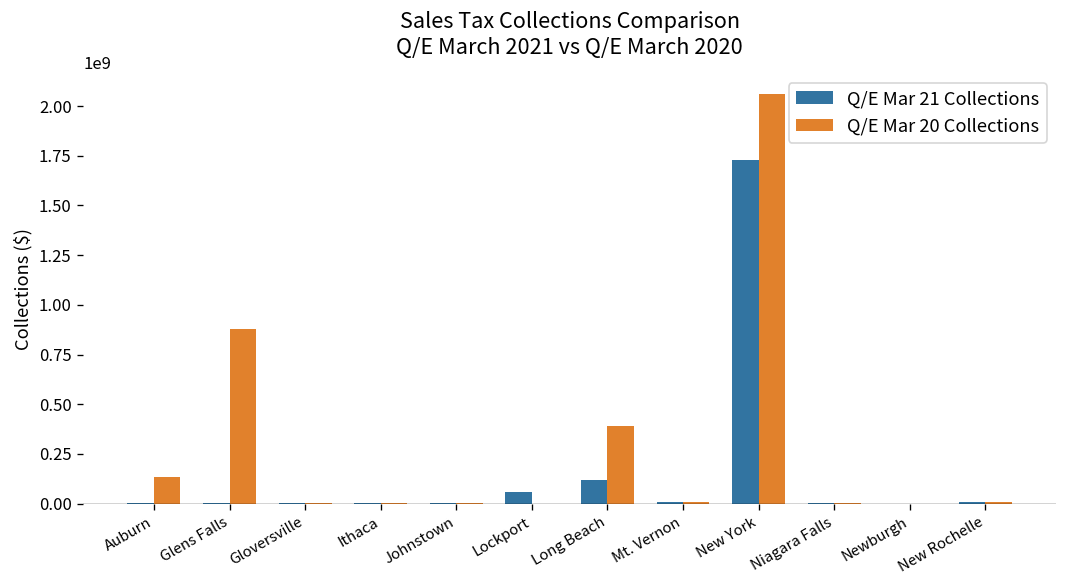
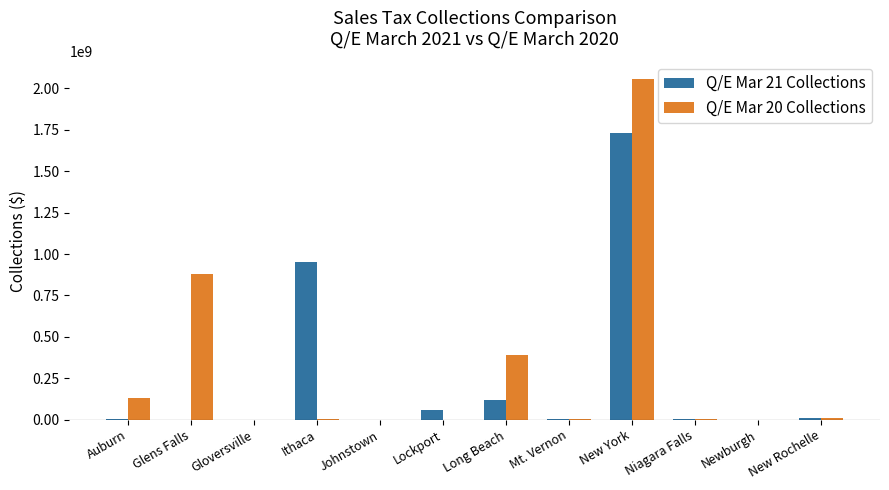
  {
    "Q/E Mar 21 Collections": {
-     "Ithaca": 0,
+     "Ithaca": 950000000,
      "Lockport": 60000000,
      "Long Beach": 120000000,
      "New York": 1730000000
    },
    "Q/E Mar 20 Collections": {
      "Auburn": 130000000,
      "Glens Falls": 880000000,
      "Long Beach": 390000000,
      "New York": 2060000000
    }
  }
